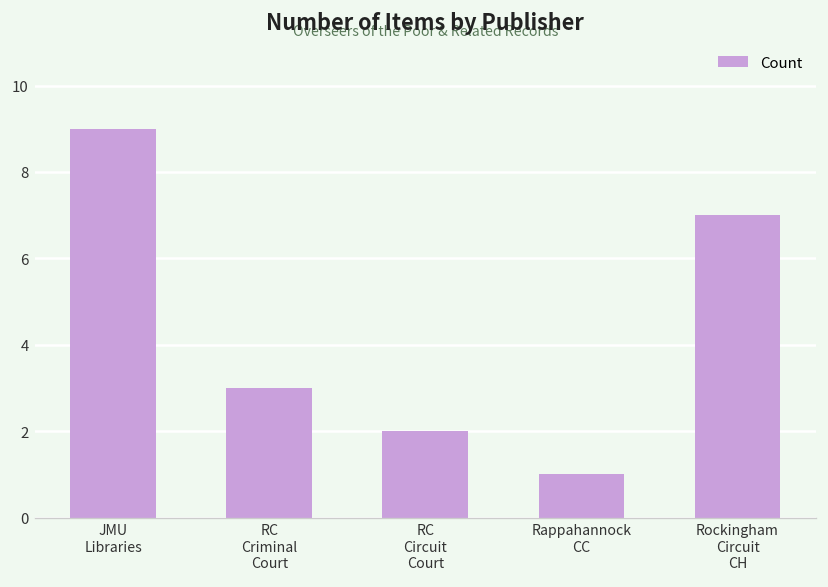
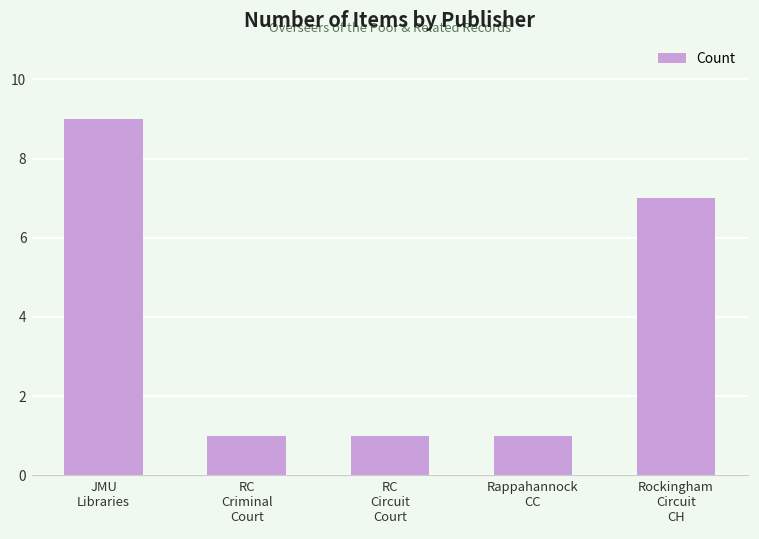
  {
    "JMU Libraries": 9,
-   "RC Criminal Court": 3,
-   "RC Circuit Court": 2,
+   "RC Criminal Court": 1,
+   "RC Circuit Court": 1,
    "Rappahannock CC": 1,
    "Rockingham Circuit CH": 7
  }
